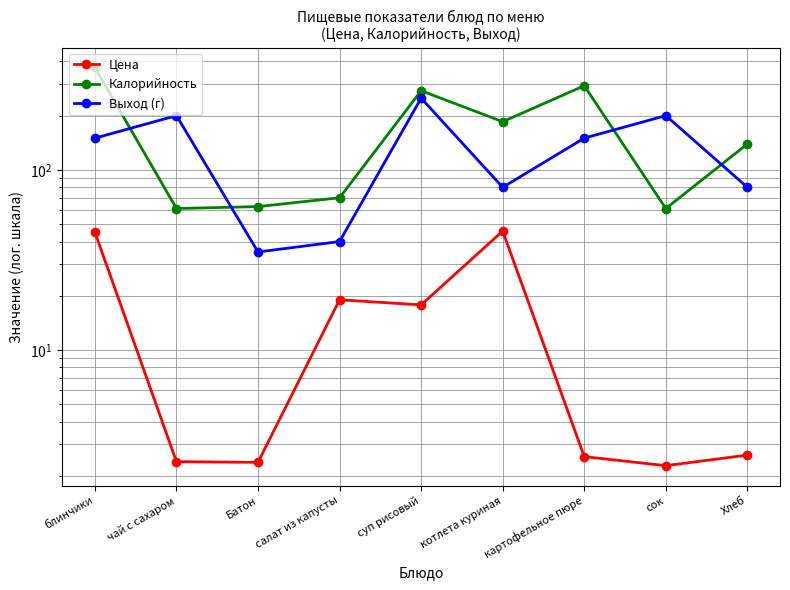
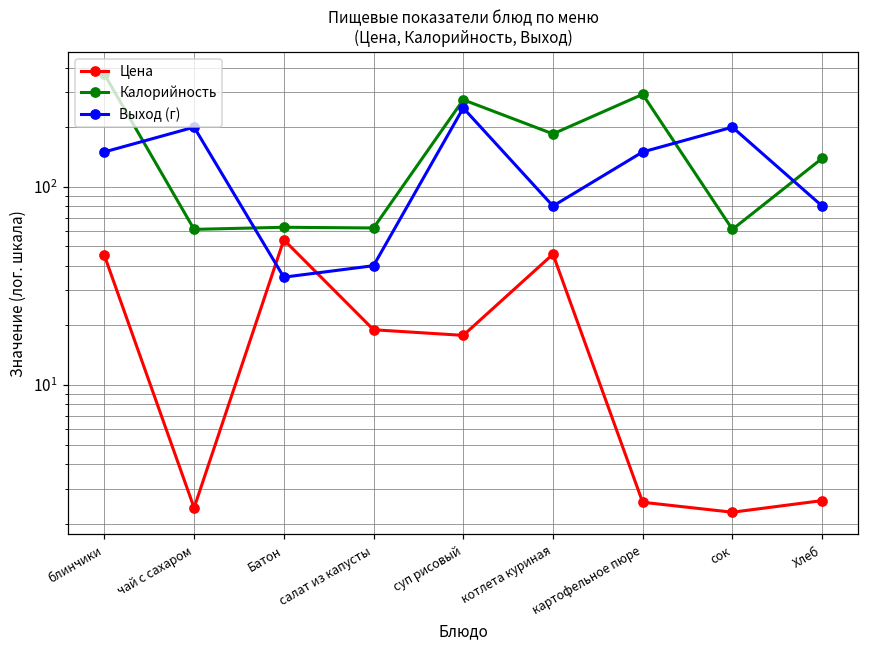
  {
    "Цена": {
      "блинчики": 45,
      "чай с сахаром": 2.4,
-     "Батон": 2.4,
+     "Батон": 54,
      "салат из капусты": 19,
      "суп рисовый": 18,
      "котлета куриная": 46,
      "картофельное пюре": 2.6,
      "сок": 2.3,
      "Хлеб": 2.6
    },
    "Калорийность": {
      "чай с сахаром": 61,
      "Батон": 63,
-     "салат из капусты": 70,
+     "салат из капусты": 62,
      "суп рисовый": 280,
      "котлета куриная": 190,
      "картофельное пюре": 290,
      "сок": 61,
      "Хлеб": 140
    },
    "Выход (г)": {
      "блинчики": 150,
      "чай с сахаром": 200,
      "Батон": 35,
      "салат из капусты": 40,
      "суп рисовый": 250,
      "котлета куриная": 80,
      "картофельное пюре": 150,
      "сок": 200,
      "Хлеб": 80
    }
  }
